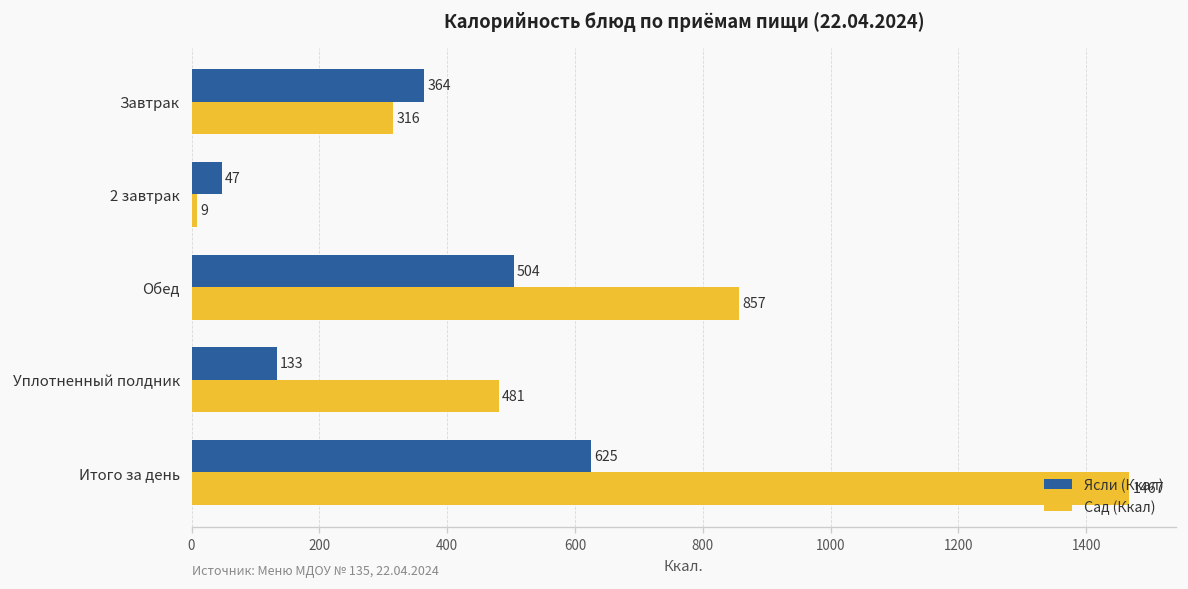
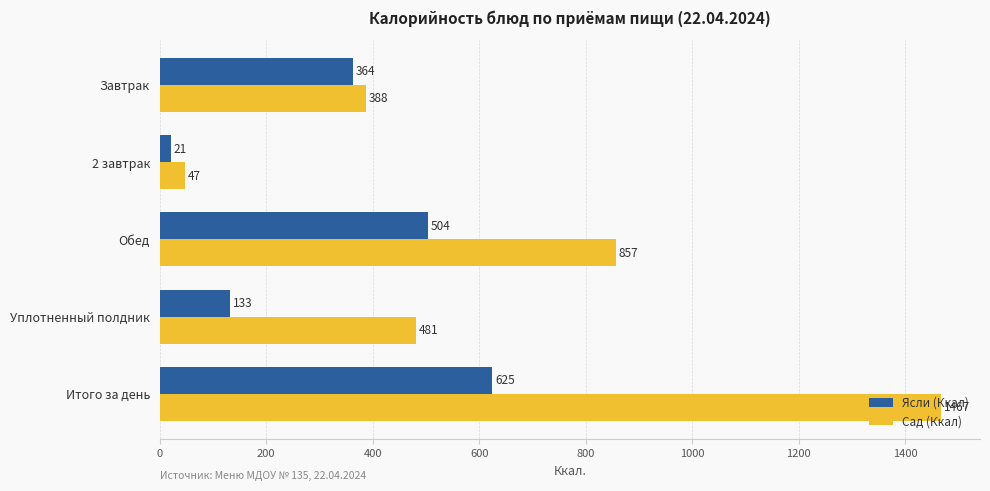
  {
    "Ясли (Ккал)": {
      "Завтрак": 364,
-     "2 завтрак": 47,
+     "2 завтрак": 21,
      "Обед": 504,
      "Уплотненный полдник": 133,
      "Итого за день": 625
    },
    "Сад (Ккал)": {
-     "Завтрак": 316,
-     "2 завтрак": 9,
+     "Завтрак": 388,
+     "2 завтрак": 47,
      "Обед": 857,
      "Уплотненный полдник": 481,
      "Итого за день": 1467
    }
  }
